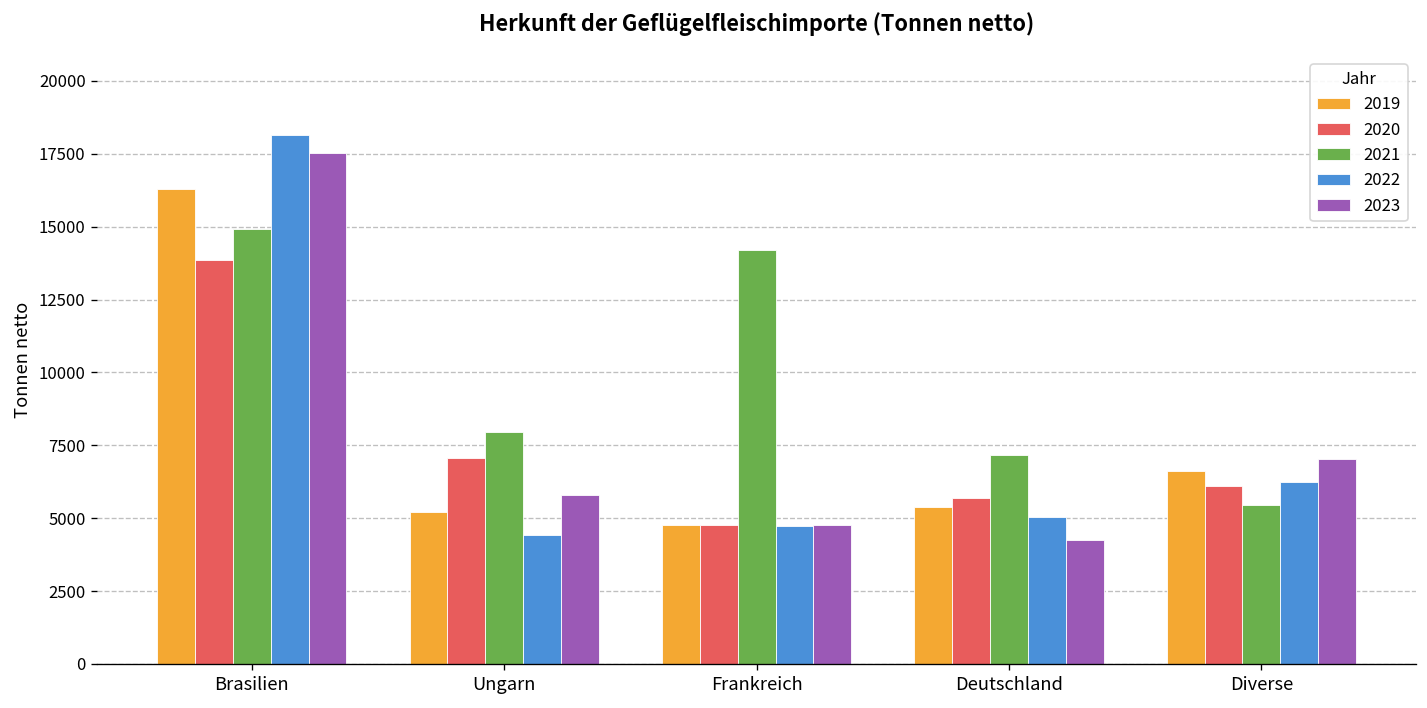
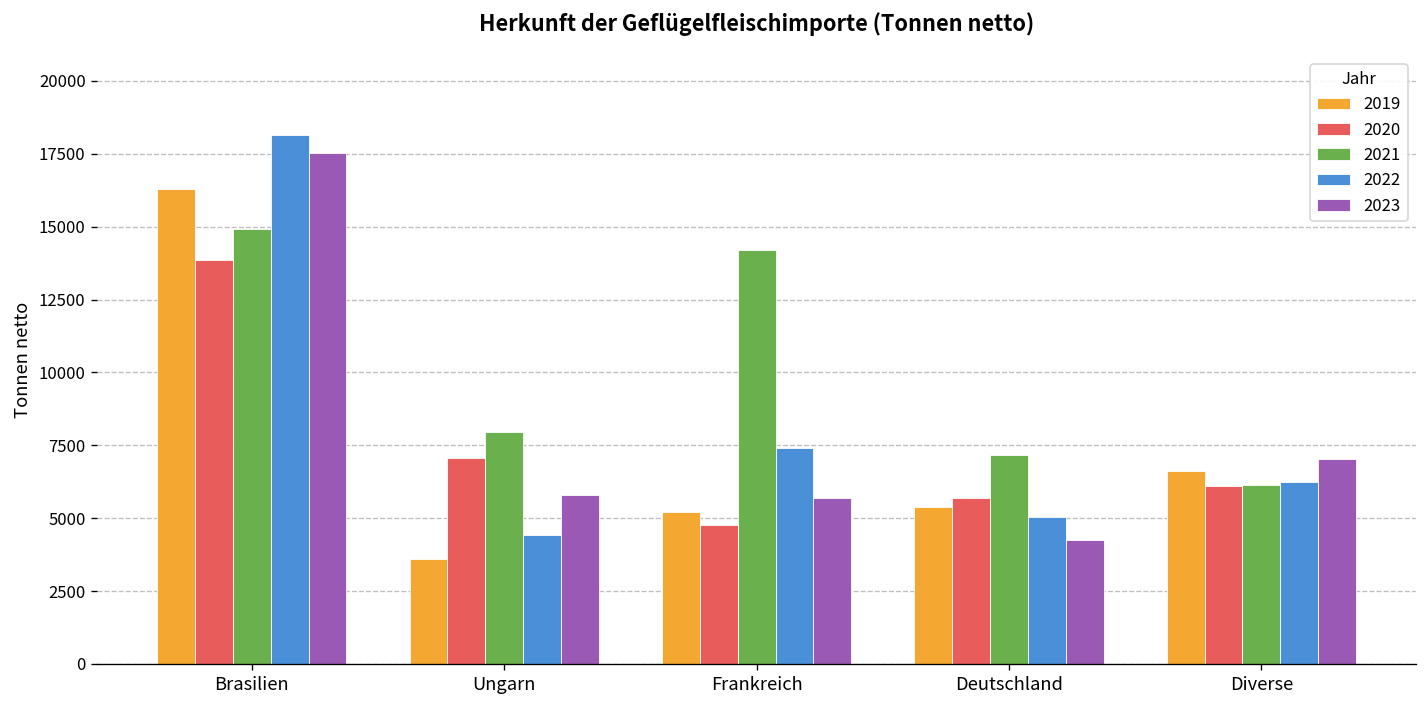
  {
    "2019": {
      "Brasilien": 16300,
-     "Ungarn": 5200,
-     "Frankreich": 4800,
+     "Ungarn": 3600,
+     "Frankreich": 5200,
      "Deutschland": 5400,
      "Diverse": 6600
    },
    "2020": {
      "Brasilien": 13900,
      "Ungarn": 7100,
      "Frankreich": 4800,
      "Deutschland": 5700,
      "Diverse": 6100
    },
    "2021": {
      "Brasilien": 14900,
      "Ungarn": 8000,
      "Frankreich": 14200,
      "Deutschland": 7200,
-     "Diverse": 5500
+     "Diverse": 6100
    },
    "2022": {
      "Brasilien": 18100,
      "Ungarn": 4400,
-     "Frankreich": 4700,
+     "Frankreich": 7400,
      "Deutschland": 5000,
      "Diverse": 6200
    },
    "2023": {
      "Brasilien": 17500,
      "Ungarn": 5800,
-     "Frankreich": 4800,
+     "Frankreich": 5700,
      "Deutschland": 4200,
      "Diverse": 7000
    }
  }
